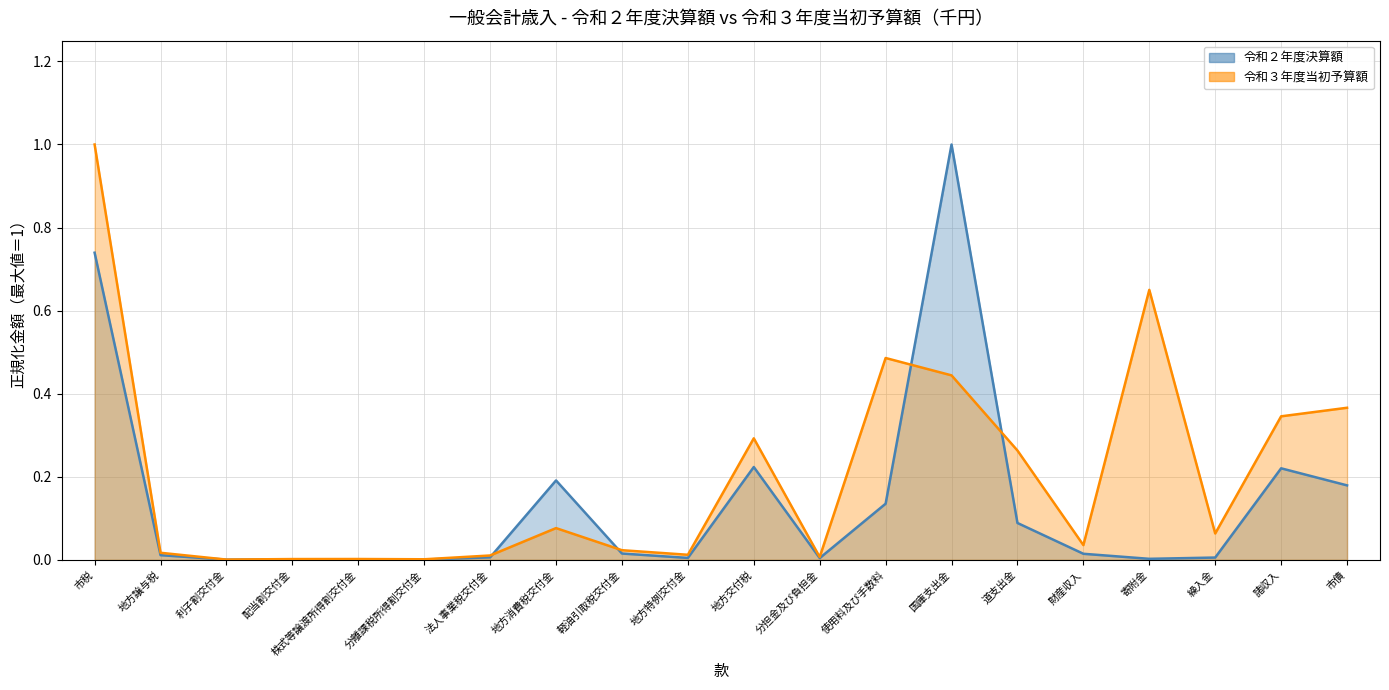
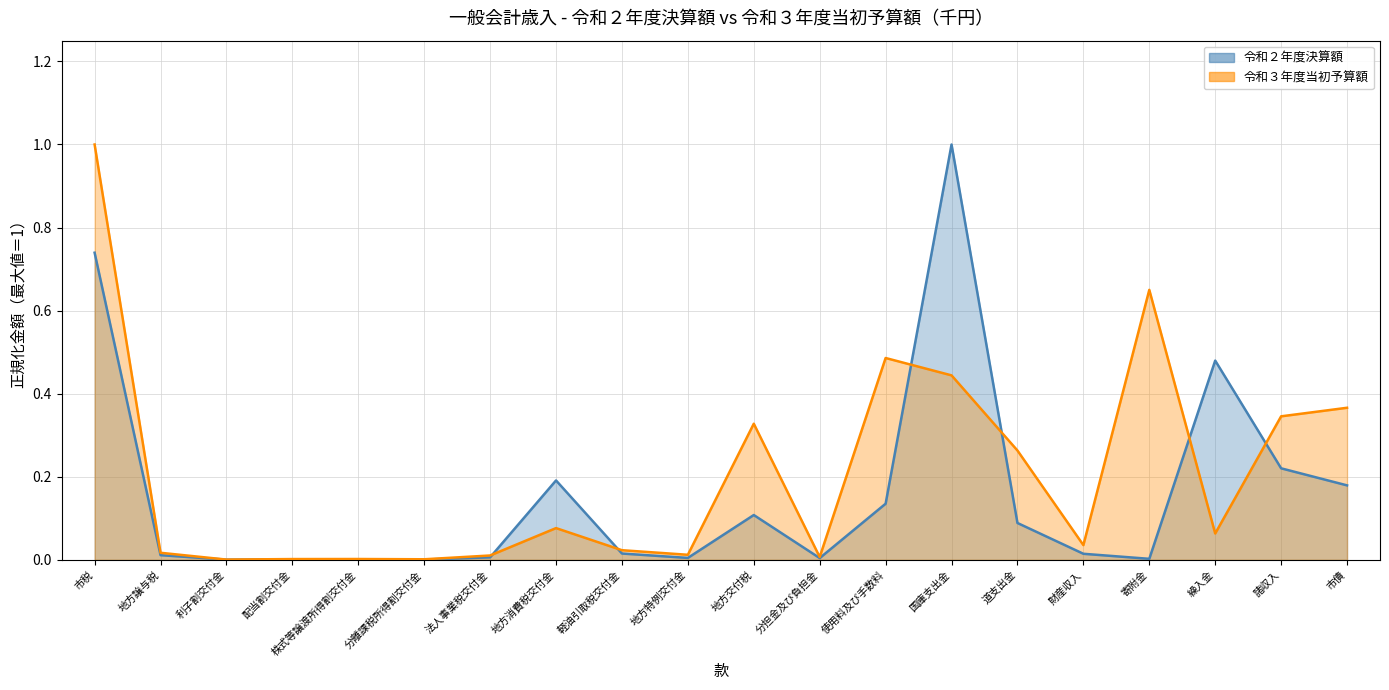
  {
    "令和２年度決算額": {
      "市税": 0.74,
      "地方消費税交付金": 0.19,
      "軽油引取税交付金": 0.02,
      "地方特例交付金": 0.00,
-     "地方交付税": 0.22,
+     "地方交付税": 0.11,
      "使用料及び手数料": 0.14,
      "国庫支出金": 1.00,
      "道支出金": 0.09,
      "財産収入": 0.01,
      "寄附金": 0.00,
-     "繰入金": 0.01,
+     "繰入金": 0.48,
      "諸収入": 0.22,
      "市債": 0.18
    },
    "令和３年度当初予算額": {
      "市税": 1.00,
      "地方消費税交付金": 0.08,
      "軽油引取税交付金": 0.02,
      "地方特例交付金": 0.01,
-     "地方交付税": 0.29,
+     "地方交付税": 0.33,
      "使用料及び手数料": 0.49,
      "国庫支出金": 0.44,
      "道支出金": 0.26,
      "財産収入": 0.04,
      "寄附金": 0.65,
      "繰入金": 0.06,
      "諸収入": 0.35,
      "市債": 0.37
    }
  }
